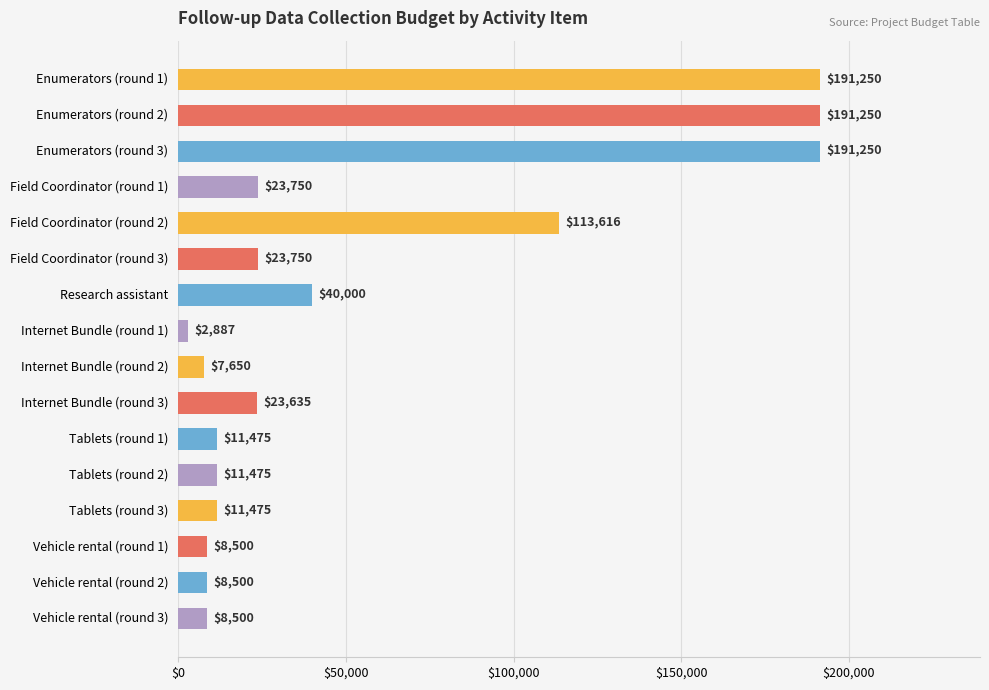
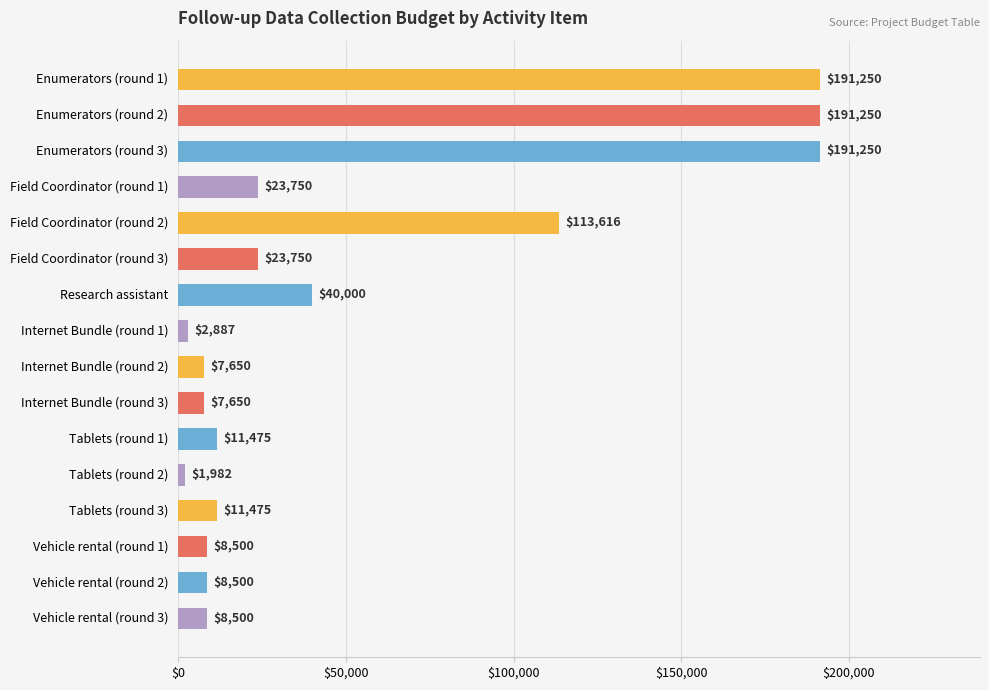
  {
    "Enumerators (round 1)": "$191,250",
    "Enumerators (round 2)": "$191,250",
    "Enumerators (round 3)": "$191,250",
    "Field Coordinator (round 1)": "$23,750",
    "Field Coordinator (round 2)": "$113,616",
    "Field Coordinator (round 3)": "$23,750",
    "Research assistant": "$40,000",
    "Internet Bundle (round 1)": "$2,887",
    "Internet Bundle (round 2)": "$7,650",
-   "Internet Bundle (round 3)": "$23,635",
+   "Internet Bundle (round 3)": "$7,650",
    "Tablets (round 1)": "$11,475",
-   "Tablets (round 2)": "$11,475",
+   "Tablets (round 2)": "$1,982",
    "Tablets (round 3)": "$11,475",
    "Vehicle rental (round 1)": "$8,500",
    "Vehicle rental (round 2)": "$8,500",
    "Vehicle rental (round 3)": "$8,500"
  }
